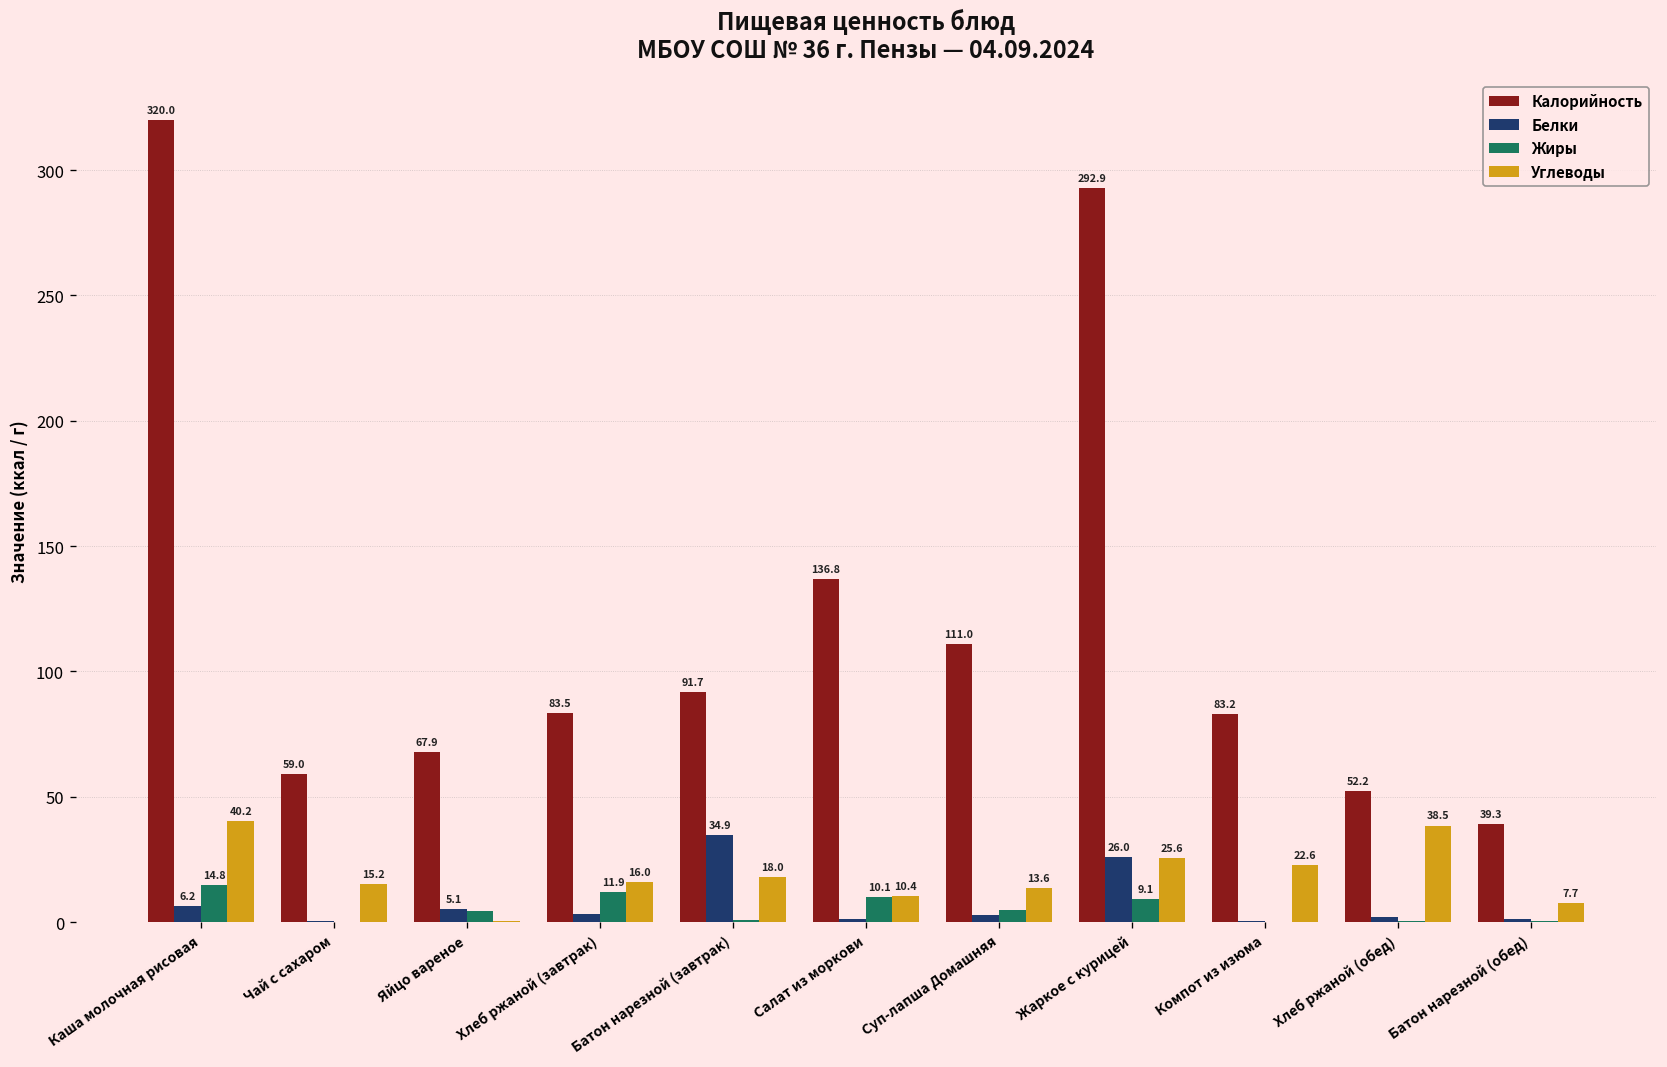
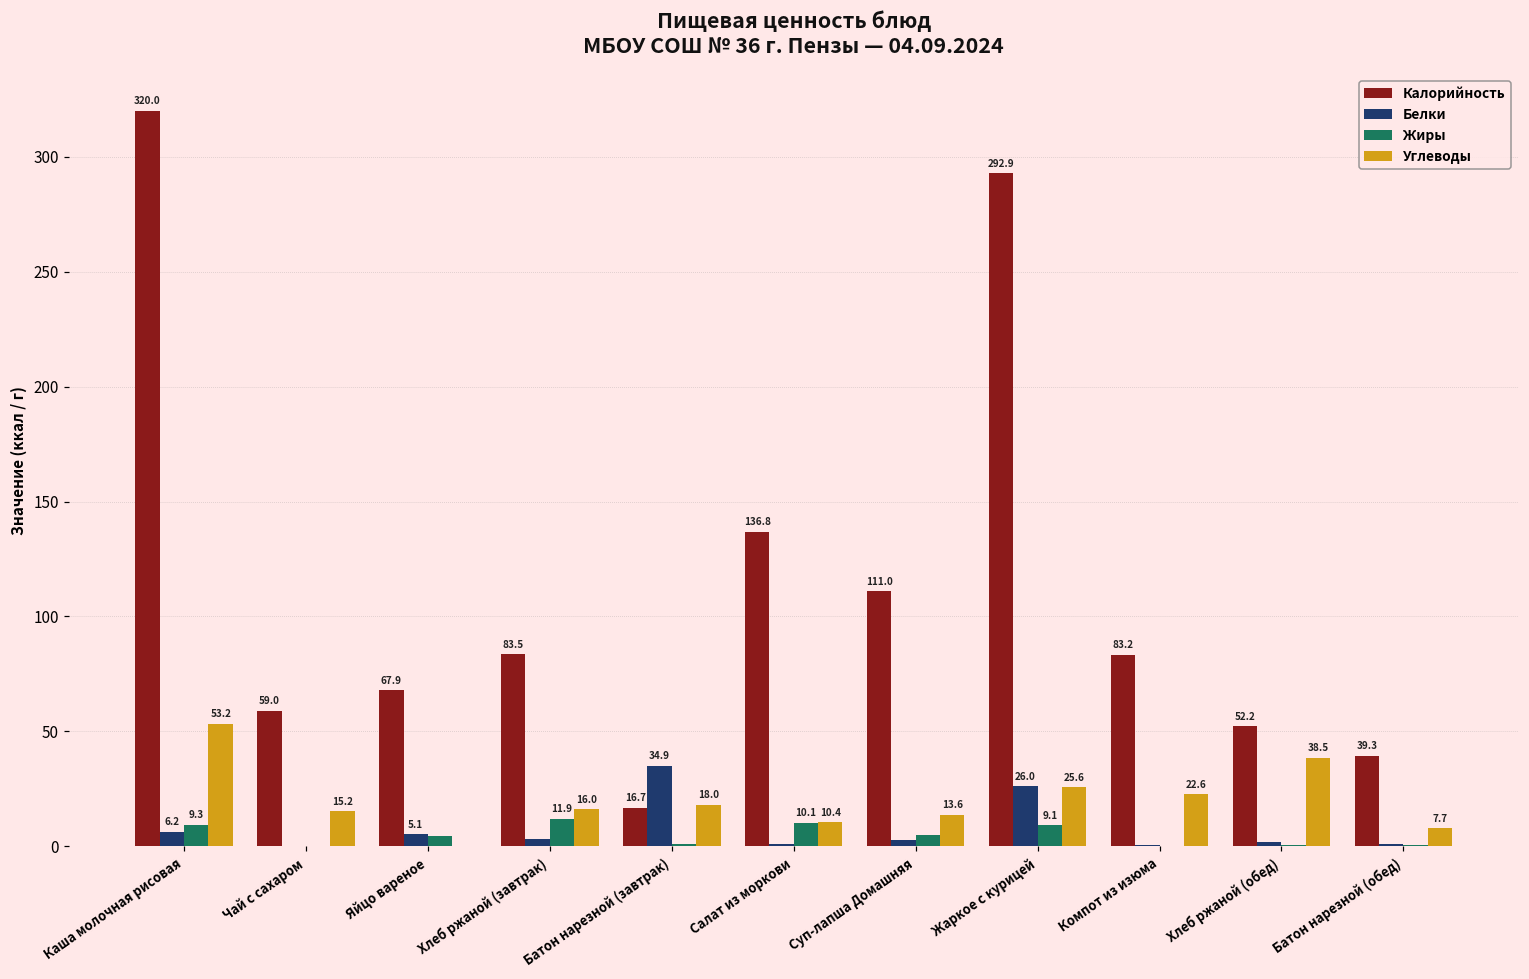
  {
    "Калорийность": {
      "Каша молочная рисовая": 320.0,
      "Чай с сахаром": 59.0,
      "Яйцо вареное": 67.9,
      "Хлеб ржаной (завтрак)": 83.5,
-     "Батон нарезной (завтрак)": 91.7,
+     "Батон нарезной (завтрак)": 16.7,
      "Салат из моркови": 136.8,
      "Суп-лапша Домашняя": 111.0,
      "Жаркое с курицей": 292.9,
      "Компот из изюма": 83.2,
      "Хлеб ржаной (обед)": 52.2,
      "Батон нарезной (обед)": 39.3
    },
    "Белки": {
      "Каша молочная рисовая": 6.2,
      "Яйцо вареное": 5.1,
      "Батон нарезной (завтрак)": 34.9,
      "Жаркое с курицей": 26.0
    },
    "Жиры": {
-     "Каша молочная рисовая": 14.8,
+     "Каша молочная рисовая": 9.3,
      "Хлеб ржаной (завтрак)": 11.9,
      "Салат из моркови": 10.1,
      "Жаркое с курицей": 9.1
    },
    "Углеводы": {
-     "Каша молочная рисовая": 40.2,
+     "Каша молочная рисовая": 53.2,
      "Чай с сахаром": 15.2,
      "Хлеб ржаной (завтрак)": 16.0,
      "Батон нарезной (завтрак)": 18.0,
      "Салат из моркови": 10.4,
      "Суп-лапша Домашняя": 13.6,
      "Жаркое с курицей": 25.6,
      "Компот из изюма": 22.6,
      "Хлеб ржаной (обед)": 38.5,
      "Батон нарезной (обед)": 7.7
    }
  }
